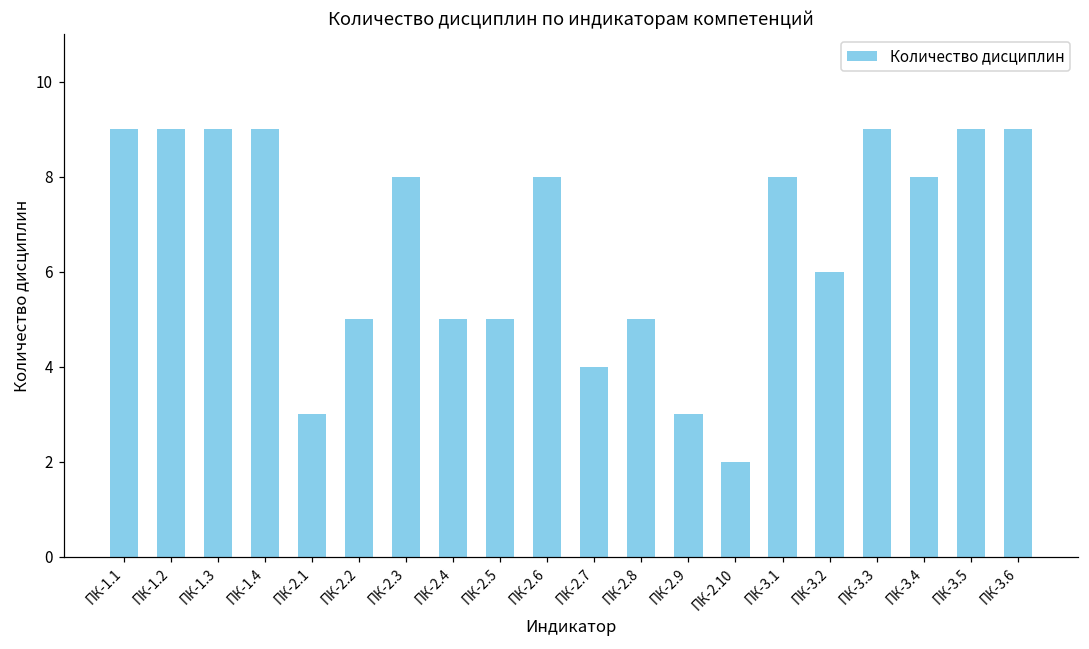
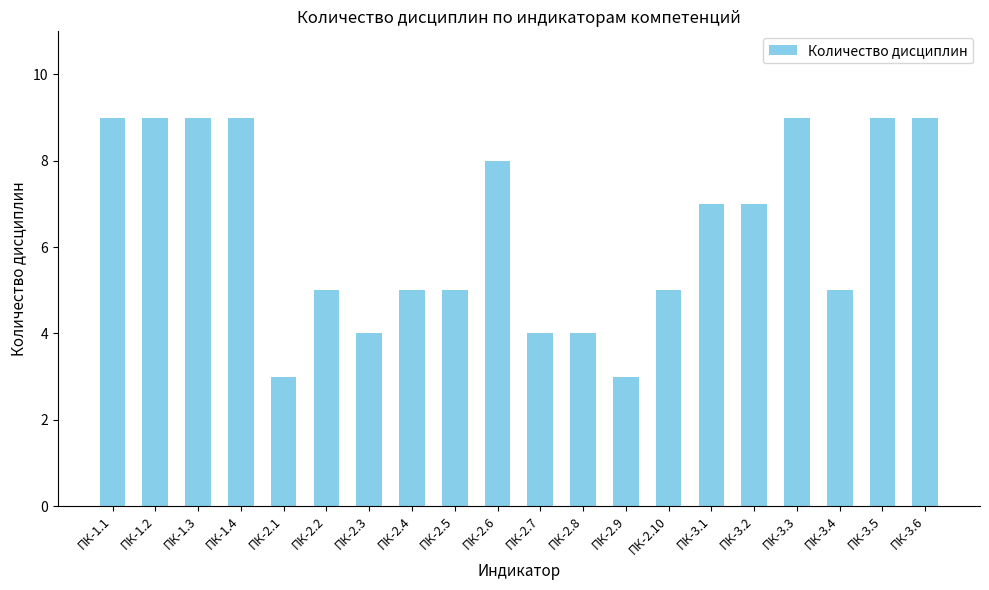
  {
    "ПК-1.1": 9,
    "ПК-1.2": 9,
    "ПК-1.3": 9,
    "ПК-1.4": 9,
    "ПК-2.1": 3,
    "ПК-2.2": 5,
-   "ПК-2.3": 8,
+   "ПК-2.3": 4,
    "ПК-2.4": 5,
    "ПК-2.5": 5,
    "ПК-2.6": 8,
    "ПК-2.7": 4,
-   "ПК-2.8": 5,
+   "ПК-2.8": 4,
    "ПК-2.9": 3,
-   "ПК-2.10": 2,
-   "ПК-3.1": 8,
-   "ПК-3.2": 6,
+   "ПК-2.10": 5,
+   "ПК-3.1": 7,
+   "ПК-3.2": 7,
    "ПК-3.3": 9,
-   "ПК-3.4": 8,
+   "ПК-3.4": 5,
    "ПК-3.5": 9,
    "ПК-3.6": 9
  }
